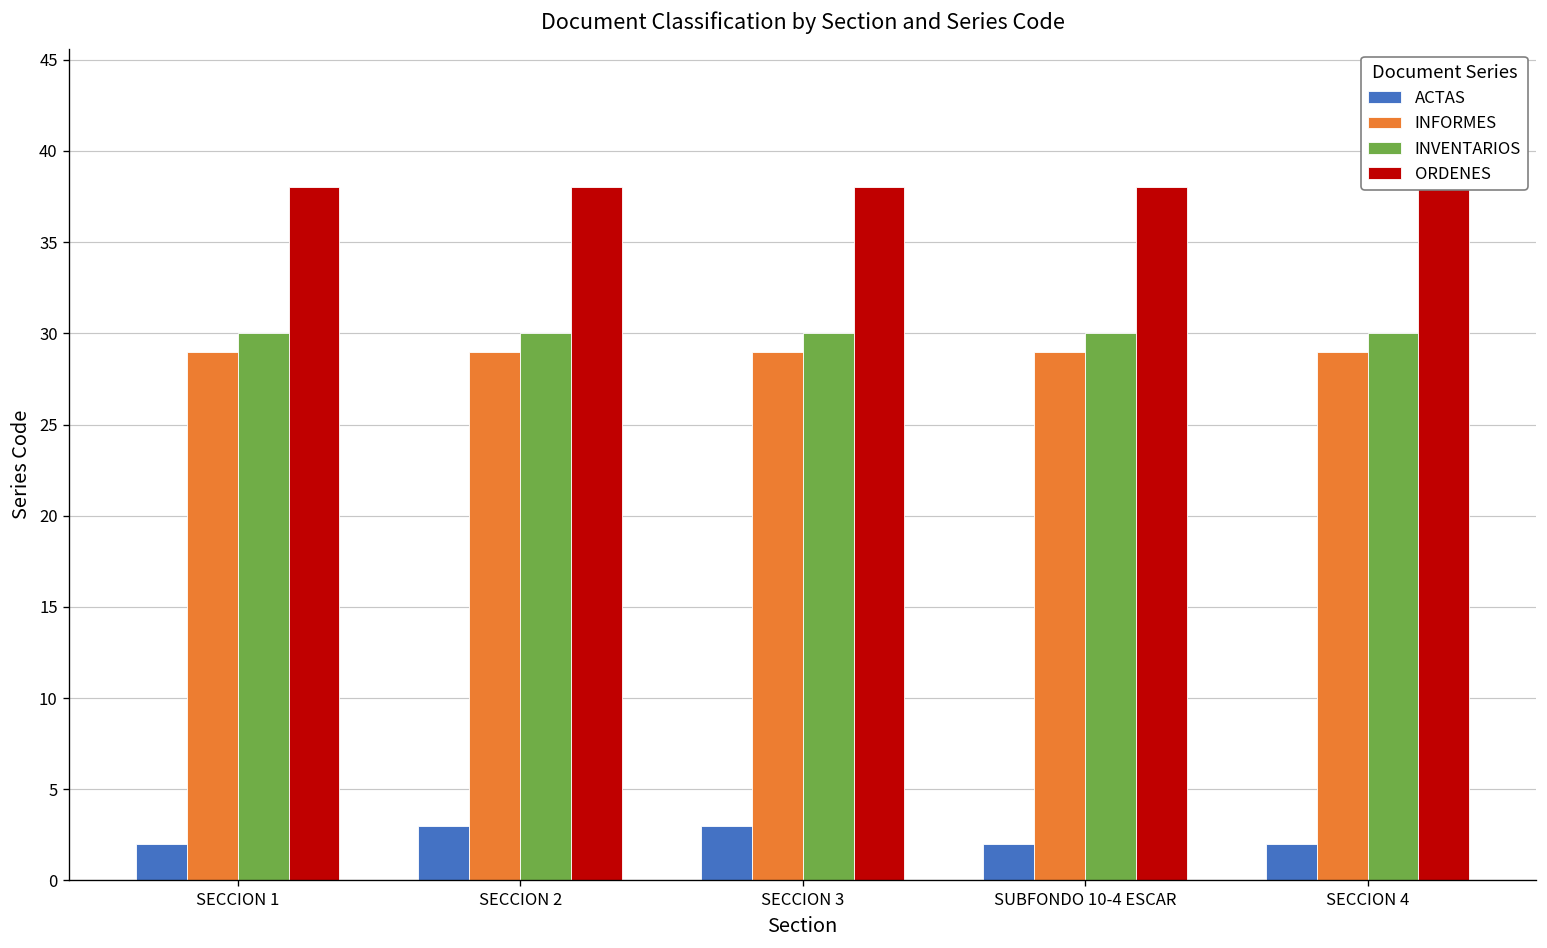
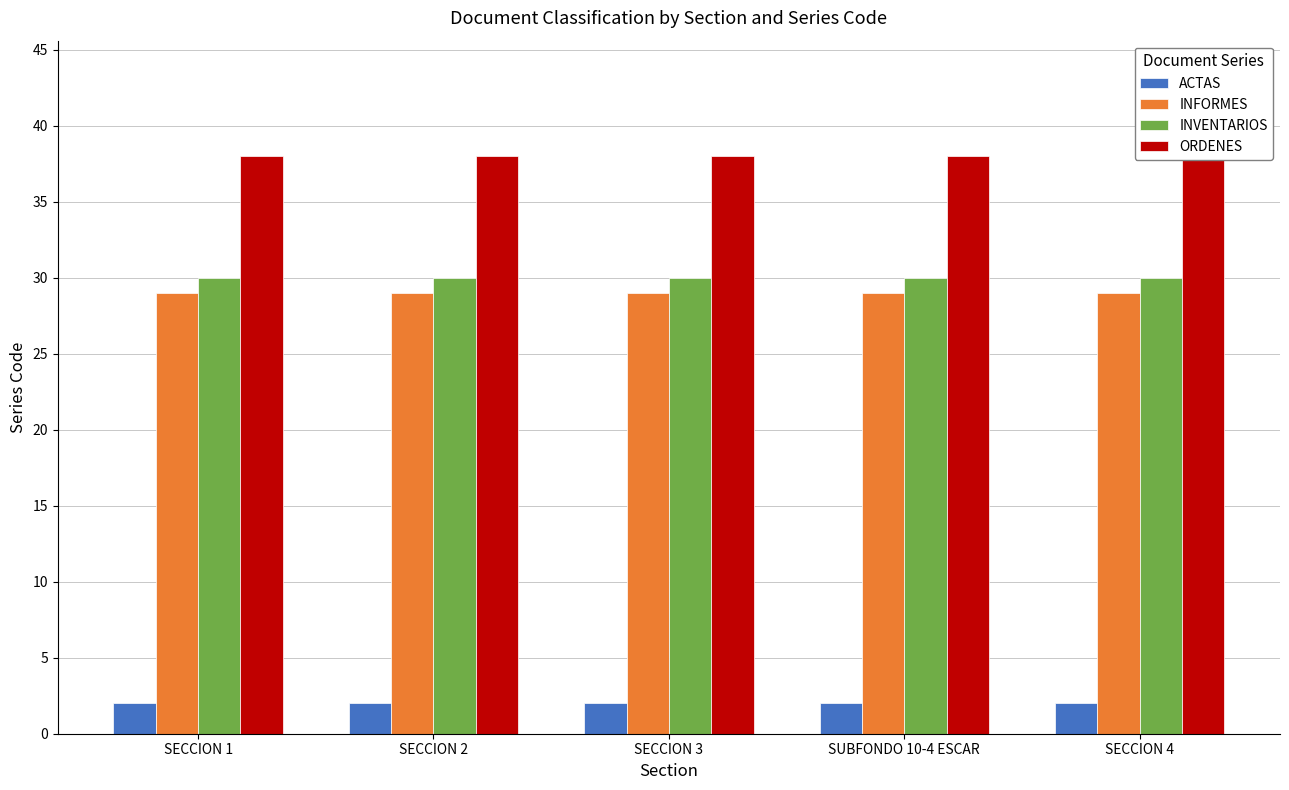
  {
    "ACTAS": {
      "SECCION 1": 2,
-     "SECCION 2": 3,
-     "SECCION 3": 3,
+     "SECCION 2": 2,
+     "SECCION 3": 2,
      "SUBFONDO 10-4 ESCAR": 2,
      "SECCION 4": 2
    },
    "INFORMES": {
      "SECCION 1": 29,
      "SECCION 2": 29,
      "SECCION 3": 29,
      "SUBFONDO 10-4 ESCAR": 29,
      "SECCION 4": 29
    },
    "INVENTARIOS": {
      "SECCION 1": 30,
      "SECCION 2": 30,
      "SECCION 3": 30,
      "SUBFONDO 10-4 ESCAR": 30,
      "SECCION 4": 30
    },
    "ORDENES": {
      "SECCION 1": 38,
      "SECCION 2": 38,
      "SECCION 3": 38,
      "SUBFONDO 10-4 ESCAR": 38
    }
  }
